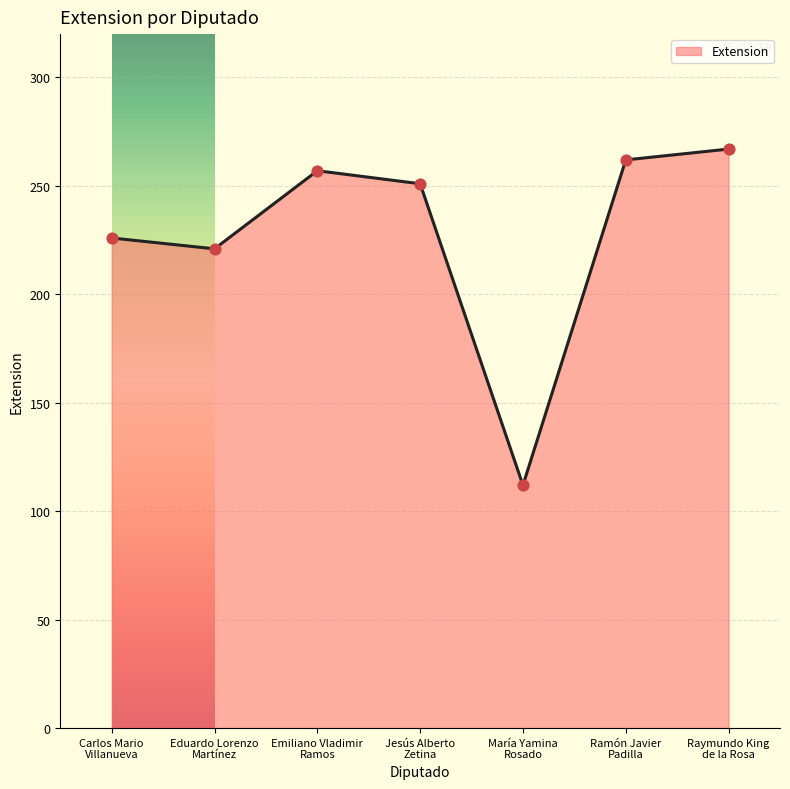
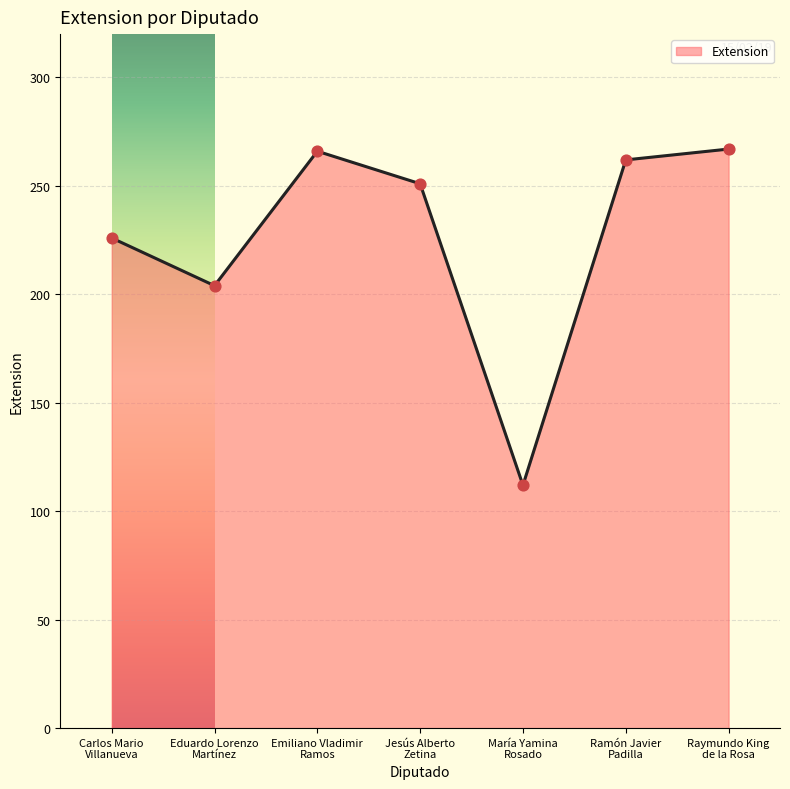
  {
    "Carlos Mario Villanueva": 226,
-   "Eduardo Lorenzo Martínez": 221,
-   "Emiliano Vladimir Ramos": 257,
+   "Eduardo Lorenzo Martínez": 204,
+   "Emiliano Vladimir Ramos": 266,
    "Jesús Alberto Zetina": 251,
    "María Yamina Rosado": 112,
    "Ramón Javier Padilla": 262,
    "Raymundo King de la Rosa": 267
  }
